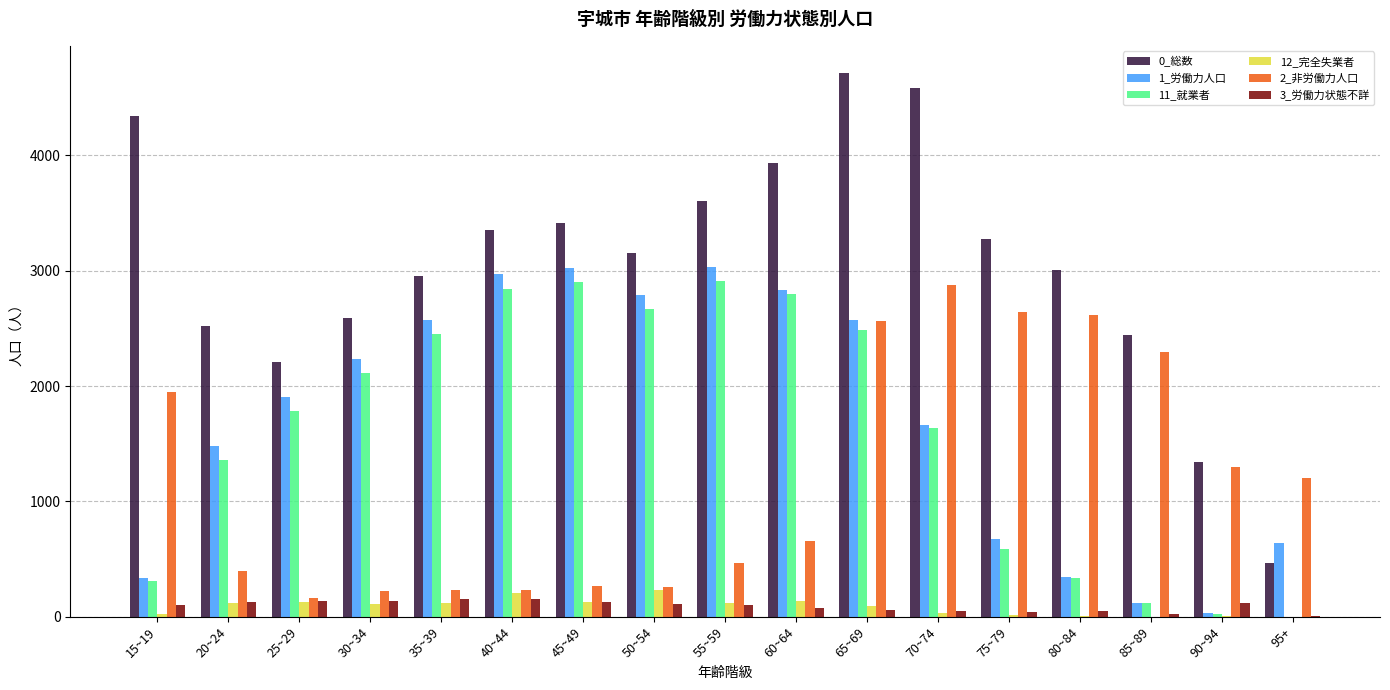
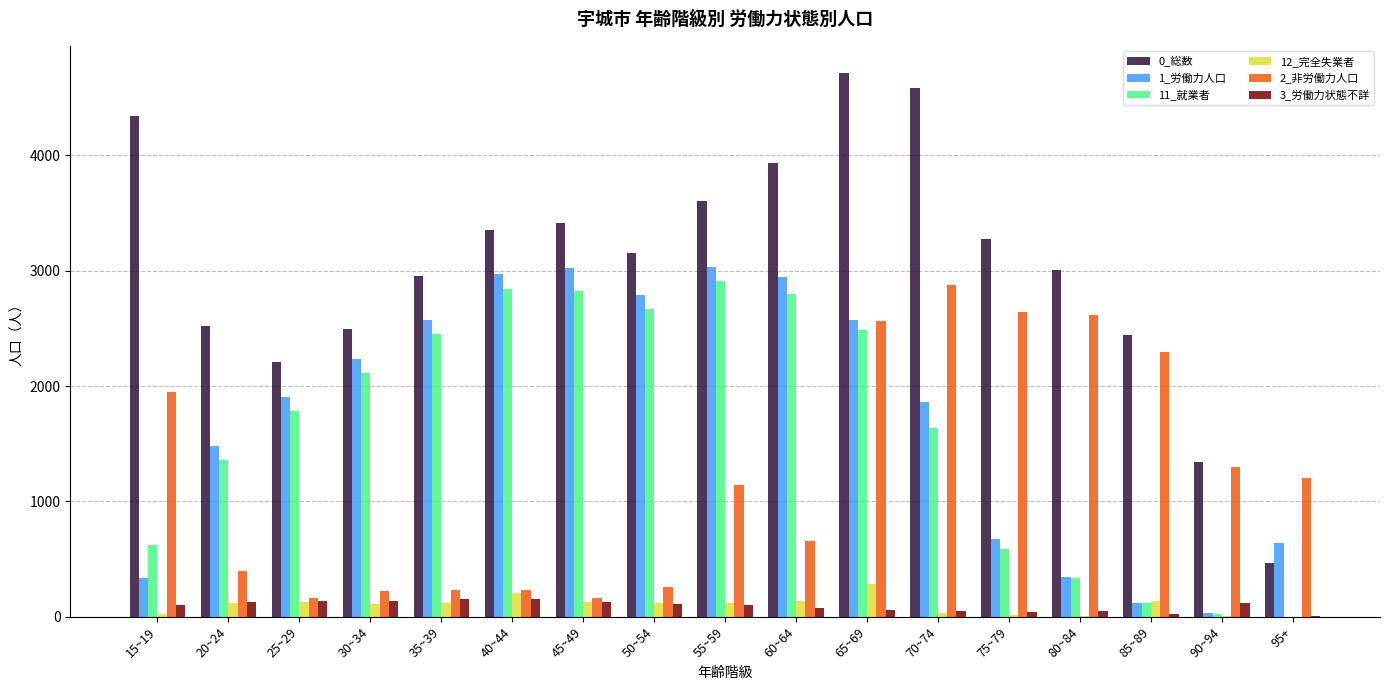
  {
    "0_総数": {
      "15~19": 4350,
      "20~24": 2520,
      "25~29": 2210,
-     "30~34": 2600,
+     "30~34": 2500,
      "35~39": 2950,
      "40~44": 3350,
      "45~49": 3410,
      "50~54": 3150,
      "55~59": 3600,
      "60~64": 3940,
      "65~69": 4720,
      "70~74": 4590,
      "75~79": 3270,
      "80~84": 3010,
      "85~89": 2450,
      "90~94": 1340,
      "95+": 470
    },
    "1_労働力人口": {
      "15~19": 340,
      "20~24": 1480,
      "25~29": 1910,
      "30~34": 2230,
      "35~39": 2570,
      "40~44": 2970,
      "45~49": 3030,
      "50~54": 2790,
      "55~59": 3040,
-     "60~64": 2840,
+     "60~64": 2940,
      "65~69": 2580,
-     "70~74": 1660,
+     "70~74": 1860,
      "75~79": 680,
      "80~84": 350,
      "85~89": 120,
      "90~94": 30,
      "95+": 640
    },
    "11_就業者": {
-     "15~19": 310,
+     "15~19": 620,
      "20~24": 1360,
      "25~29": 1780,
      "30~34": 2120,
      "35~39": 2460,
      "40~44": 2850,
-     "45~49": 2900,
+     "45~49": 2830,
      "50~54": 2670,
      "55~59": 2920,
      "60~64": 2800,
      "65~69": 2480,
      "70~74": 1630,
      "75~79": 590,
      "80~84": 340,
      "85~89": 120,
      "90~94": 30
    },
    "12_完全失業者": {
      "15~19": 20,
      "20~24": 120,
      "25~29": 130,
      "30~34": 120,
      "35~39": 120,
      "40~44": 210,
      "45~49": 130,
-     "50~54": 240,
+     "50~54": 120,
      "55~59": 120,
      "60~64": 140,
-     "65~69": 90,
+     "65~69": 280,
      "70~74": 30,
-     "85~89": 0,
+     "85~89": 130,
      "95+": 0
    },
    "2_非労働力人口": {
      "15~19": 1950,
      "20~24": 390,
      "25~29": 160,
      "30~34": 230,
      "35~39": 230,
      "40~44": 230,
-     "45~49": 260,
+     "45~49": 160,
      "50~54": 260,
-     "55~59": 460,
+     "55~59": 1140,
      "60~64": 650,
      "65~69": 2570,
      "70~74": 2870,
      "75~79": 2640,
      "80~84": 2620,
      "85~89": 2300,
      "90~94": 1300,
      "95+": 1200
    },
    "3_労働力状態不詳": {
      "15~19": 110,
      "20~24": 120,
      "25~29": 140,
      "30~34": 140,
      "35~39": 150,
      "40~44": 150,
      "45~49": 120,
      "50~54": 110,
      "55~59": 110,
      "60~64": 70,
      "65~69": 60,
      "70~74": 50,
      "75~79": 40,
      "80~84": 50,
      "85~89": 30,
      "90~94": 120
    }
  }
